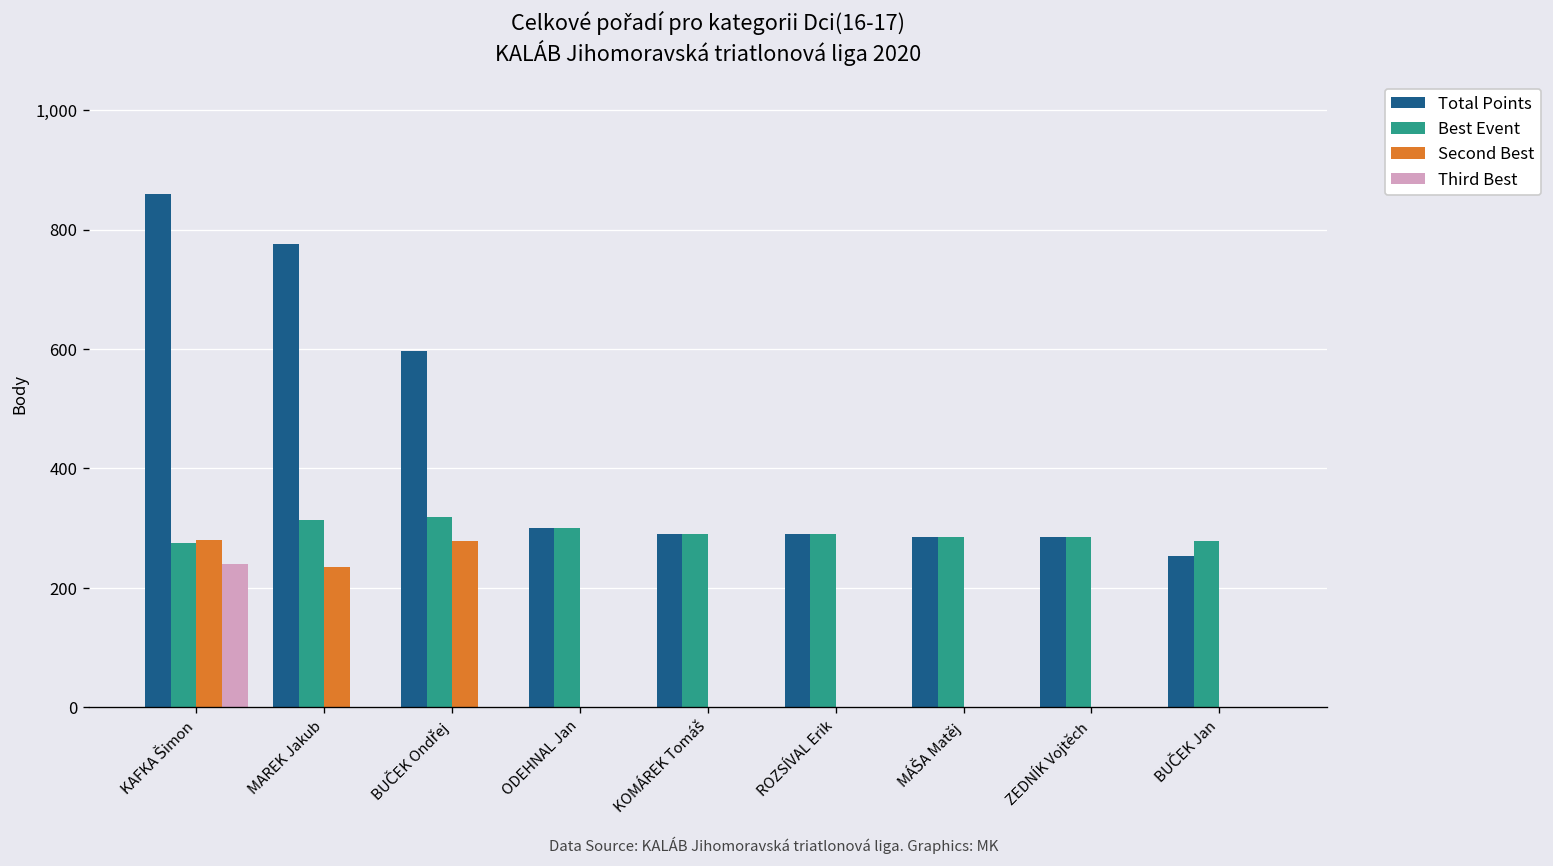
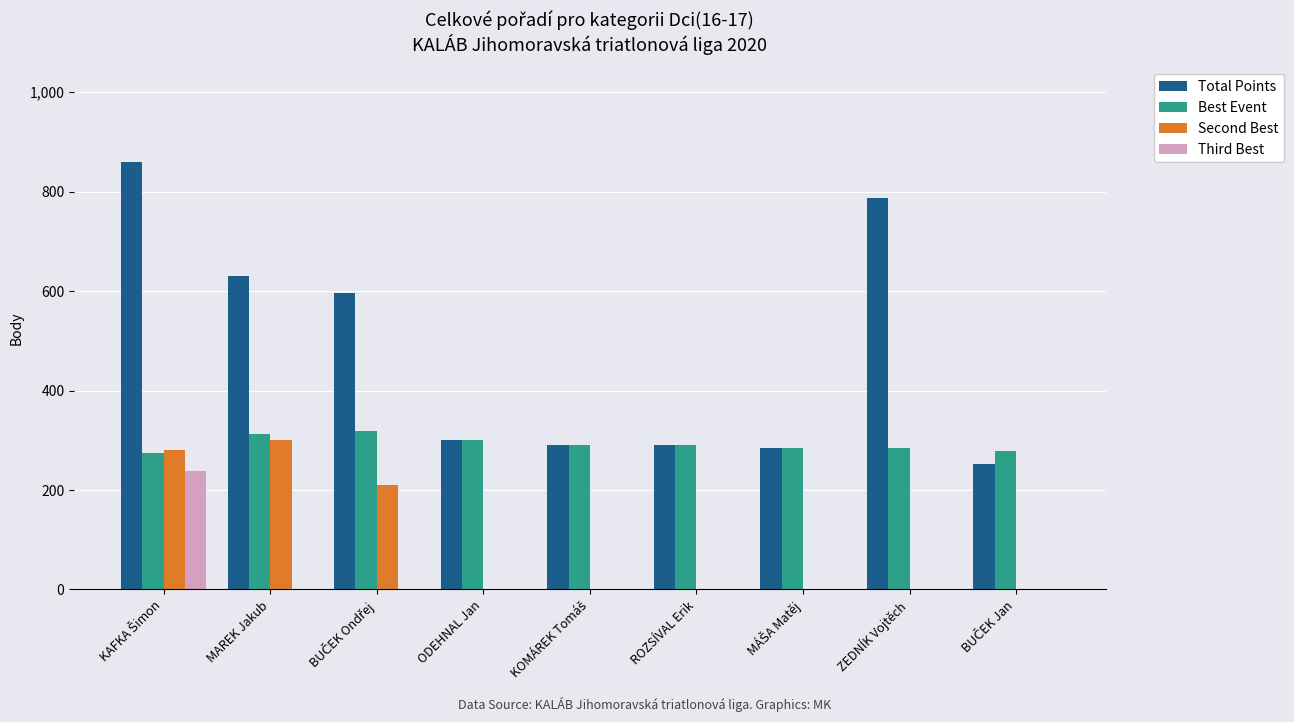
  {
    "Total Points": {
      "KAFKA Šimon": 860,
-     "MAREK Jakub": 780,
+     "MAREK Jakub": 630,
      "BUČEK Ondřej": 600,
      "ODEHNAL Jan": 300,
      "KOMÁREK Tomáš": 290,
      "ROZSÍVAL Erik": 290,
      "MÁŠA Matěj": 290,
-     "ZEDNÍK Vojtěch": 290,
+     "ZEDNÍK Vojtěch": 790,
      "BUČEK Jan": 250
    },
    "Best Event": {
      "KAFKA Šimon": 270,
      "MAREK Jakub": 310,
      "BUČEK Ondřej": 320,
      "ODEHNAL Jan": 300,
      "KOMÁREK Tomáš": 290,
      "ROZSÍVAL Erik": 290,
      "MÁŠA Matěj": 290,
      "ZEDNÍK Vojtěch": 290,
      "BUČEK Jan": 280
    },
    "Second Best": {
      "KAFKA Šimon": 280,
-     "MAREK Jakub": 230,
-     "BUČEK Ondřej": 280,
+     "MAREK Jakub": 300,
+     "BUČEK Ondřej": 210,
      "ODEHNAL Jan": 0,
      "KOMÁREK Tomáš": 0,
      "ROZSÍVAL Erik": 0,
      "MÁŠA Matěj": 0,
      "ZEDNÍK Vojtěch": 0,
      "BUČEK Jan": 0
    },
    "Third Best": {
      "KAFKA Šimon": 240,
      "MAREK Jakub": 0,
      "BUČEK Ondřej": 0,
      "ODEHNAL Jan": 0,
      "KOMÁREK Tomáš": 0,
      "ROZSÍVAL Erik": 0,
      "MÁŠA Matěj": 0,
      "ZEDNÍK Vojtěch": 0,
      "BUČEK Jan": 0
    }
  }
